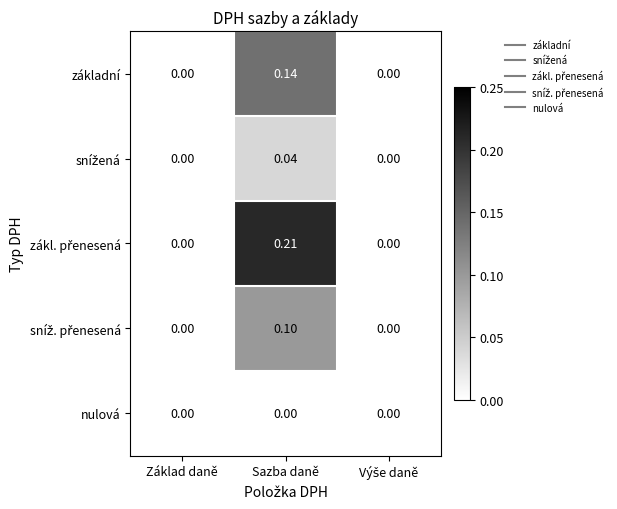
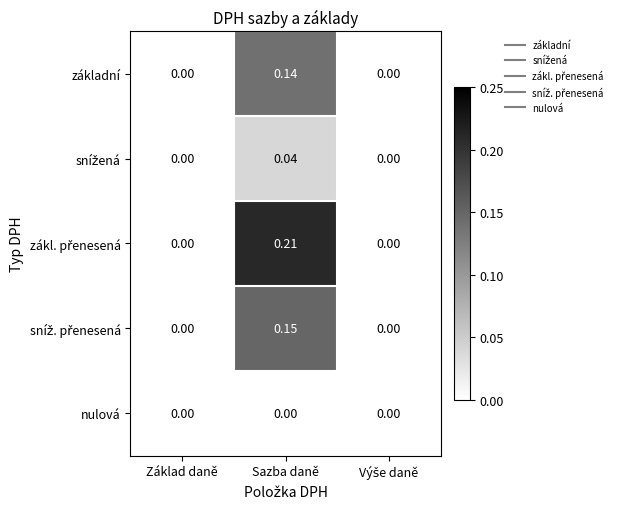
  {
    "základní": {
      "Základ daně": 0.00,
      "Sazba daně": 0.14,
      "Výše daně": 0.00
    },
    "snížená": {
      "Základ daně": 0.00,
      "Sazba daně": 0.04,
      "Výše daně": 0.00
    },
    "zákl. přenesená": {
      "Základ daně": 0.00,
      "Sazba daně": 0.21,
      "Výše daně": 0.00
    },
    "sníž. přenesená": {
      "Základ daně": 0.00,
-     "Sazba daně": 0.10,
+     "Sazba daně": 0.15,
      "Výše daně": 0.00
    },
    "nulová": {
      "Základ daně": 0.00,
      "Sazba daně": 0.00,
      "Výše daně": 0.00
    }
  }
